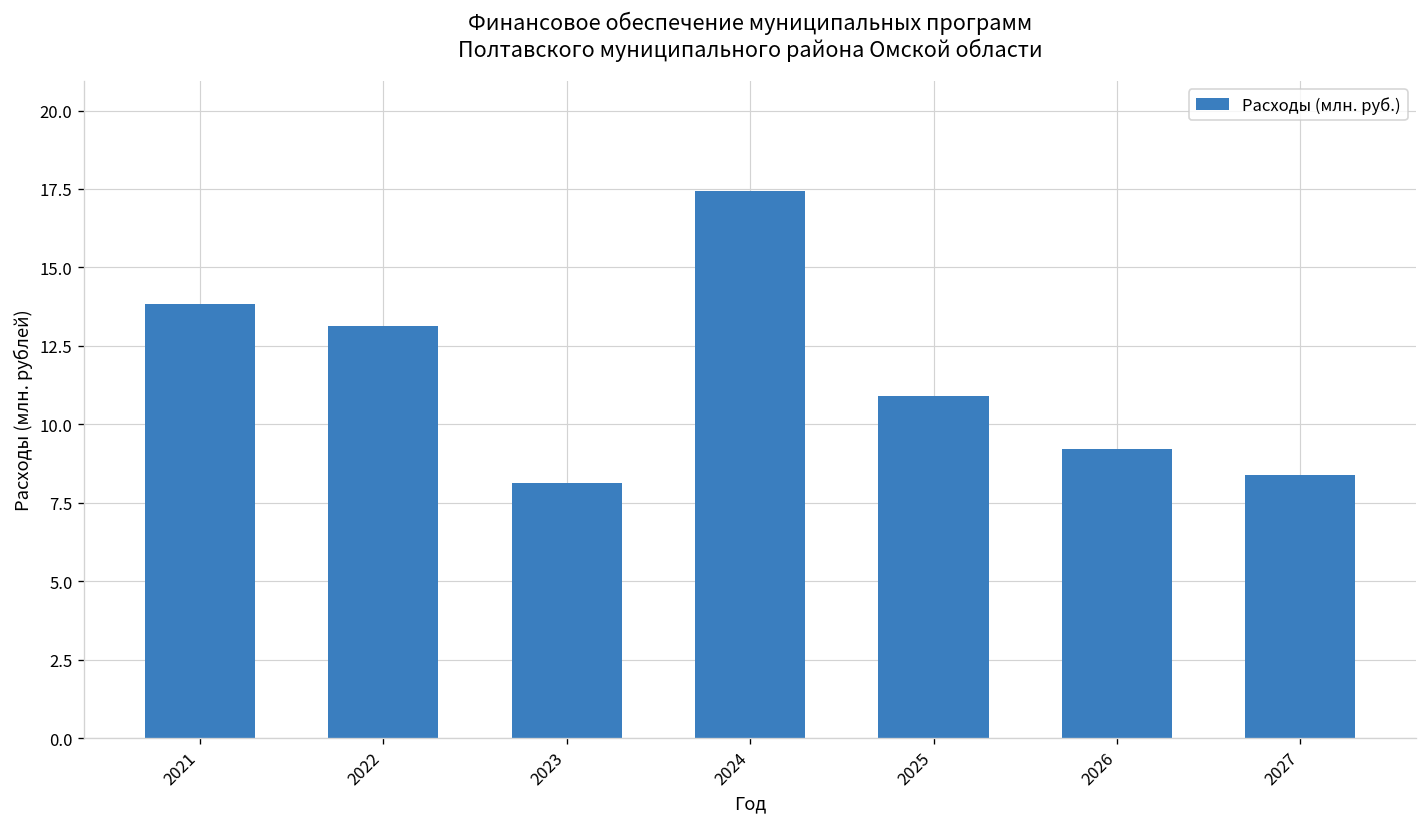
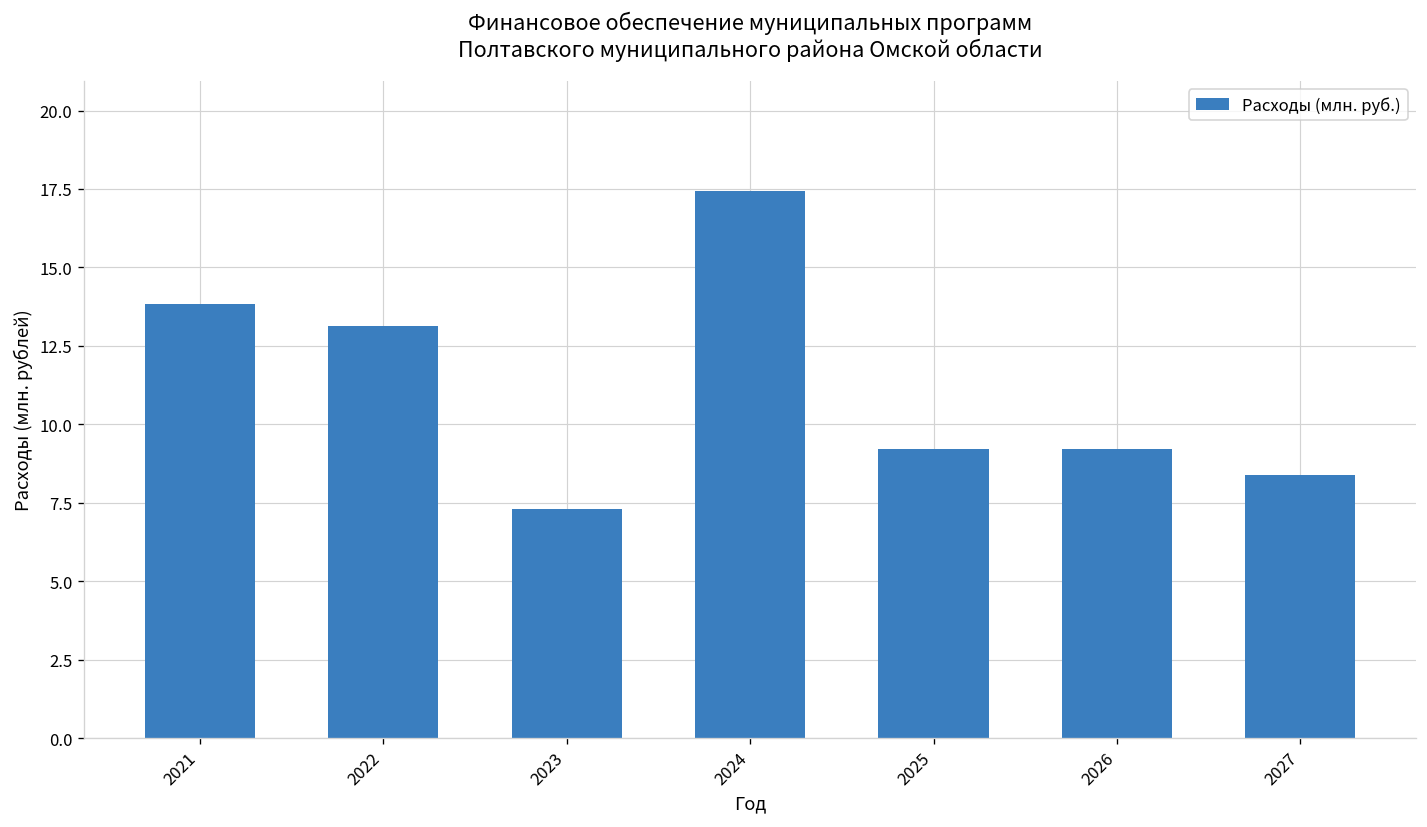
  {
    "2021": 13.8,
    "2022": 13.1,
-   "2023": 8.1,
+   "2023": 7.3,
    "2024": 17.5,
-   "2025": 10.9,
+   "2025": 9.2,
    "2026": 9.2,
    "2027": 8.4
  }
